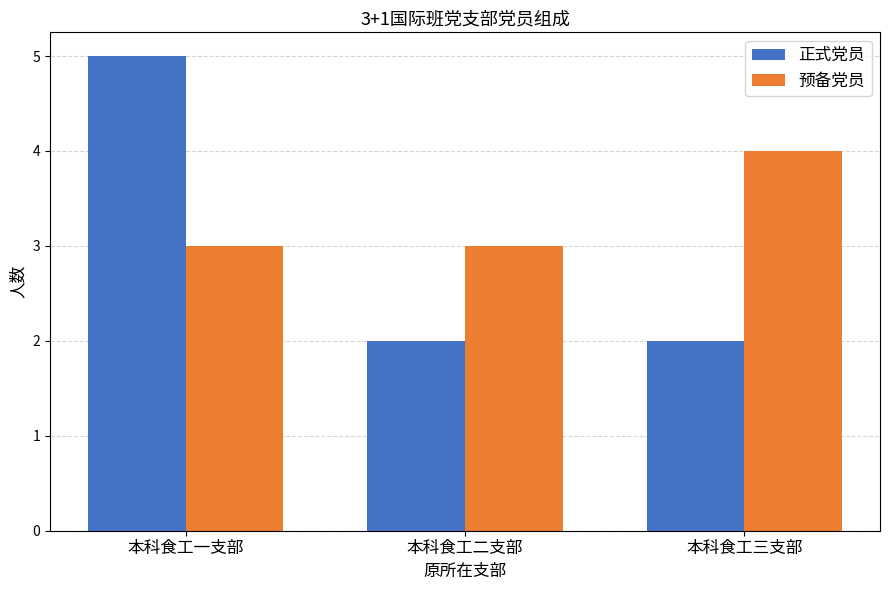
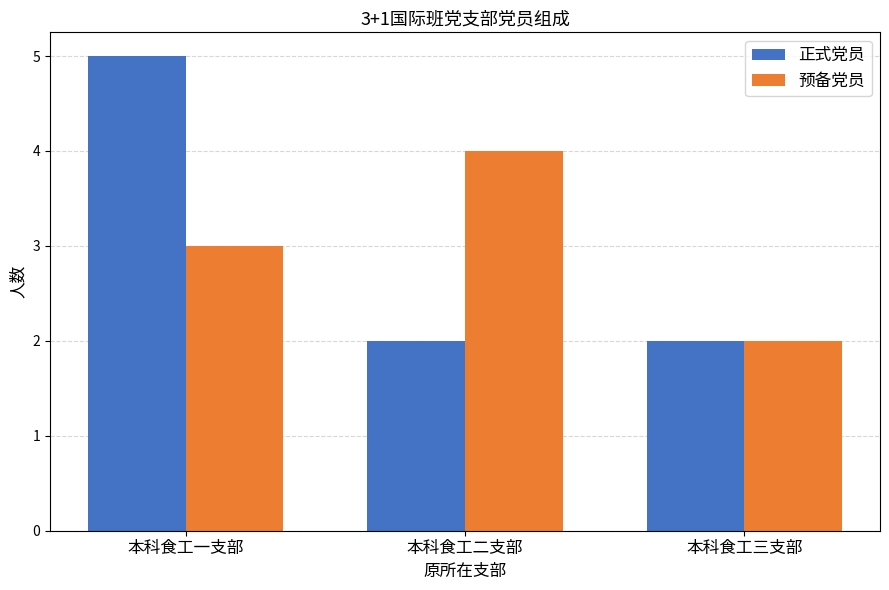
  {
    "正式党员": {
      "本科食工一支部": 5,
      "本科食工二支部": 2,
      "本科食工三支部": 2
    },
    "预备党员": {
      "本科食工一支部": 3,
-     "本科食工二支部": 3,
-     "本科食工三支部": 4
+     "本科食工二支部": 4,
+     "本科食工三支部": 2
    }
  }
